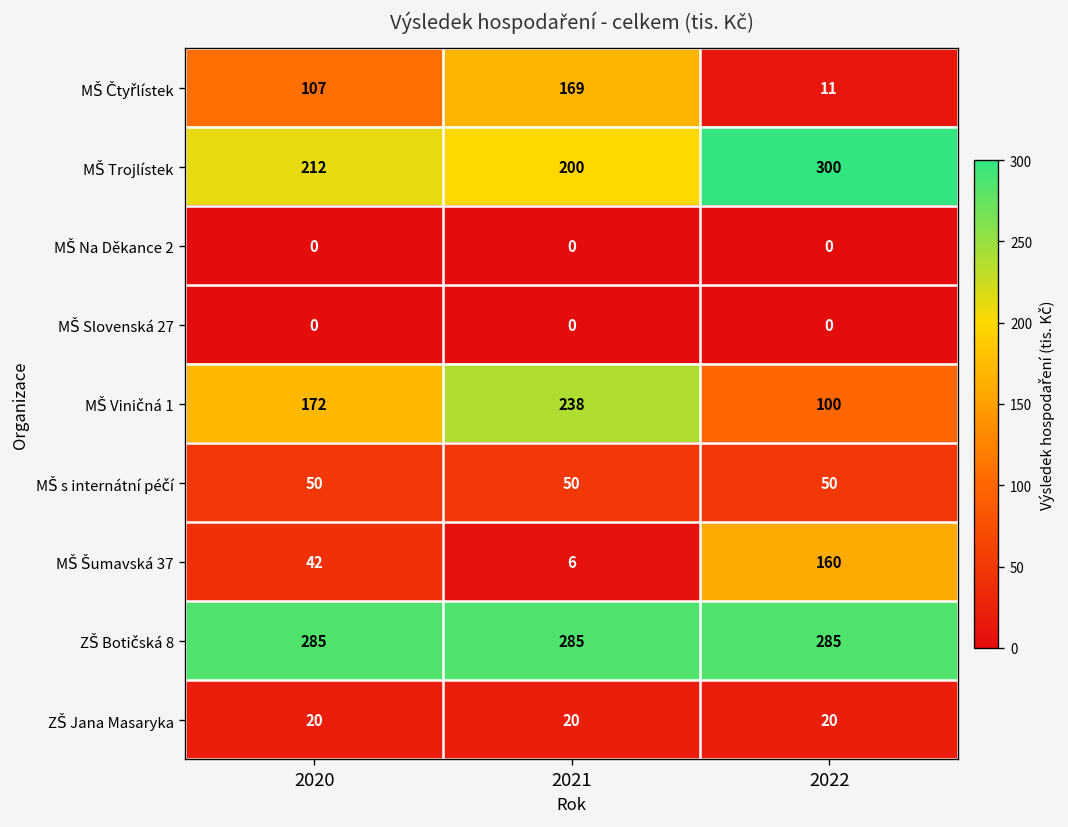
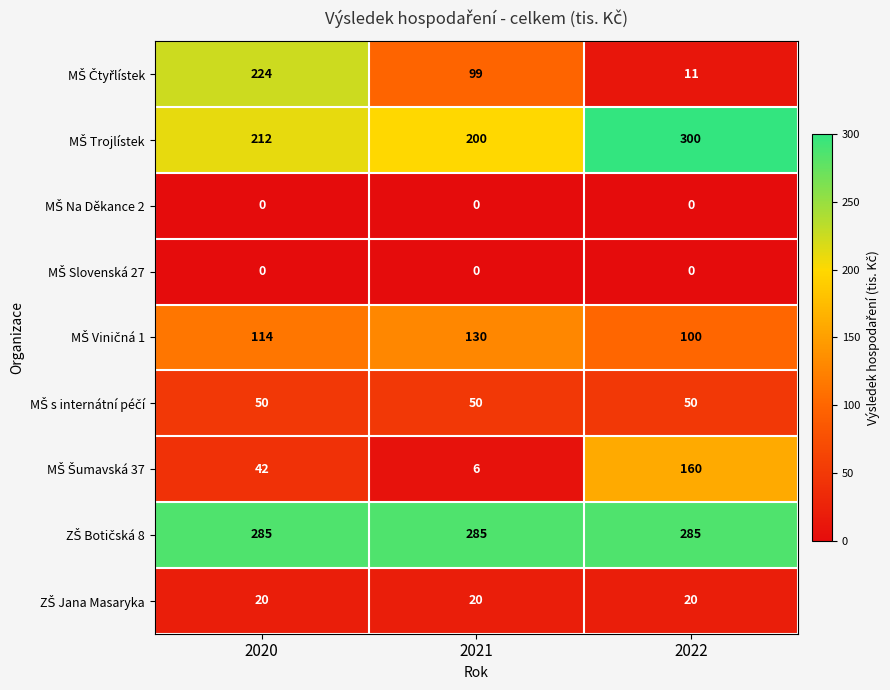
  {
    "MŠ Čtyřlístek": {
-     "2020": 107,
-     "2021": 169,
+     "2020": 224,
+     "2021": 99,
      "2022": 11
    },
    "MŠ Trojlístek": {
      "2020": 212,
      "2021": 200,
      "2022": 300
    },
    "MŠ Na Děkance 2": {
      "2020": 0,
      "2021": 0,
      "2022": 0
    },
    "MŠ Slovenská 27": {
      "2020": 0,
      "2021": 0,
      "2022": 0
    },
    "MŠ Viničná 1": {
-     "2020": 172,
-     "2021": 238,
+     "2020": 114,
+     "2021": 130,
      "2022": 100
    },
    "MŠ s internátní péčí": {
      "2020": 50,
      "2021": 50,
      "2022": 50
    },
    "MŠ Šumavská 37": {
      "2020": 42,
      "2021": 6,
      "2022": 160
    },
    "ZŠ Botičská 8": {
      "2020": 285,
      "2021": 285,
      "2022": 285
    },
    "ZŠ Jana Masaryka": {
      "2020": 20,
      "2021": 20,
      "2022": 20
    }
  }
